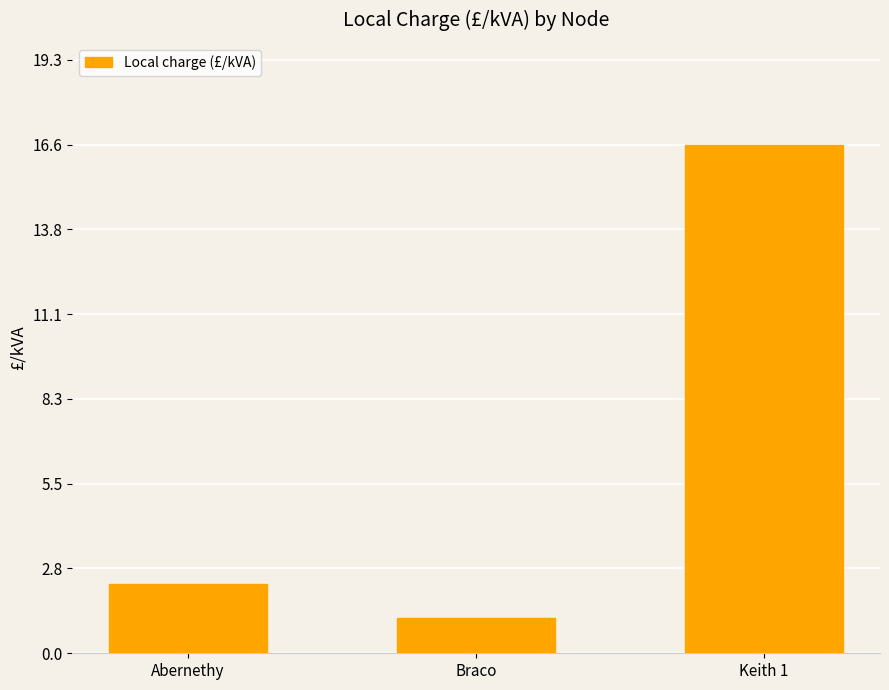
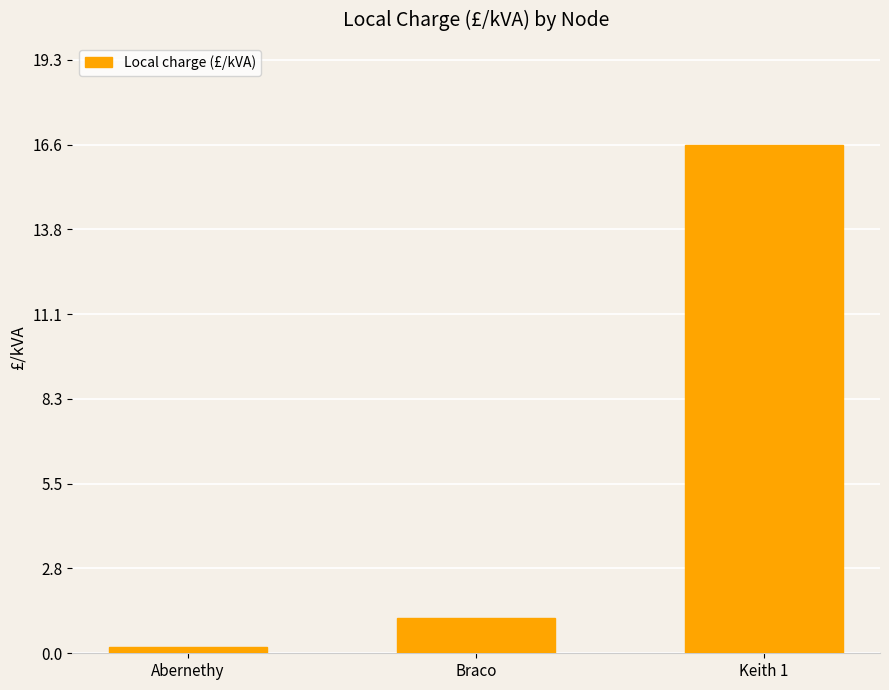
  {
-   "Abernethy": 2.3,
+   "Abernethy": 0.2,
    "Braco": 1.1,
    "Keith 1": 16.6
  }
